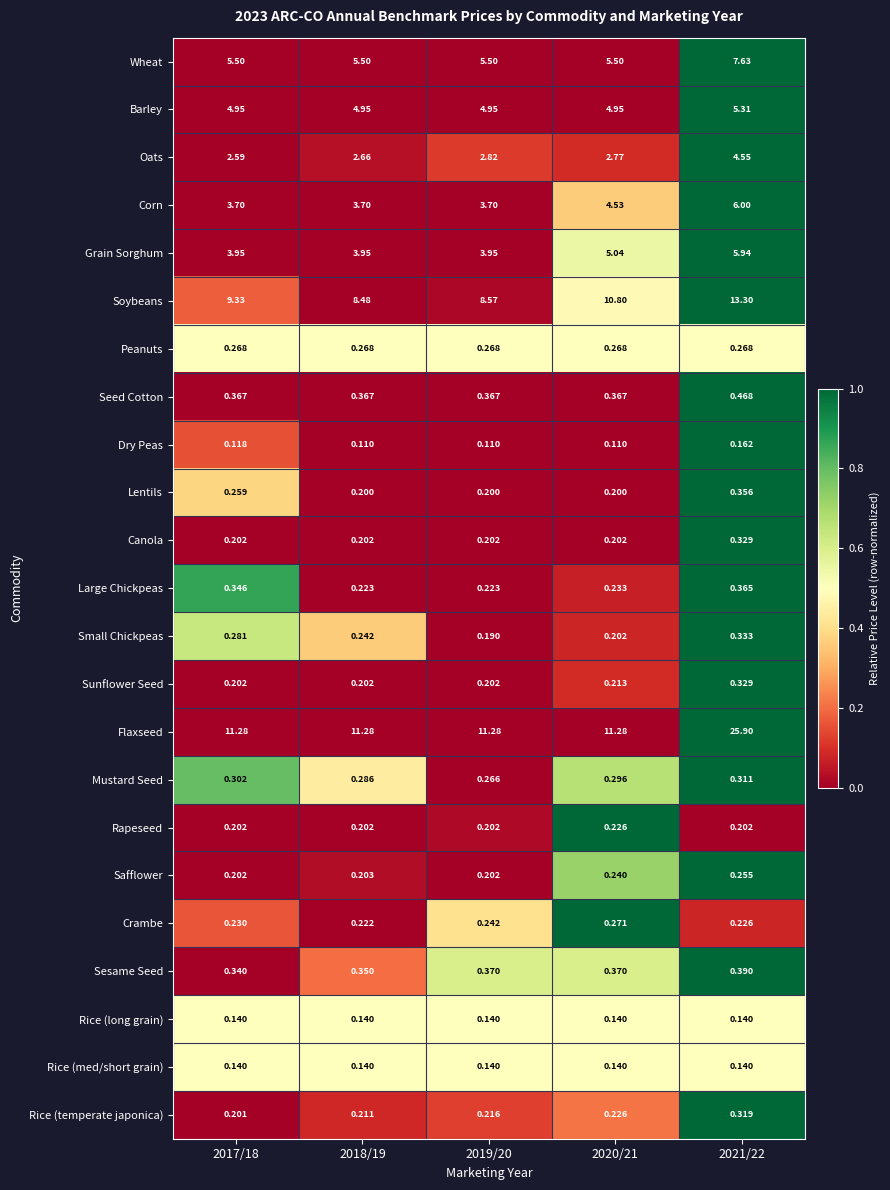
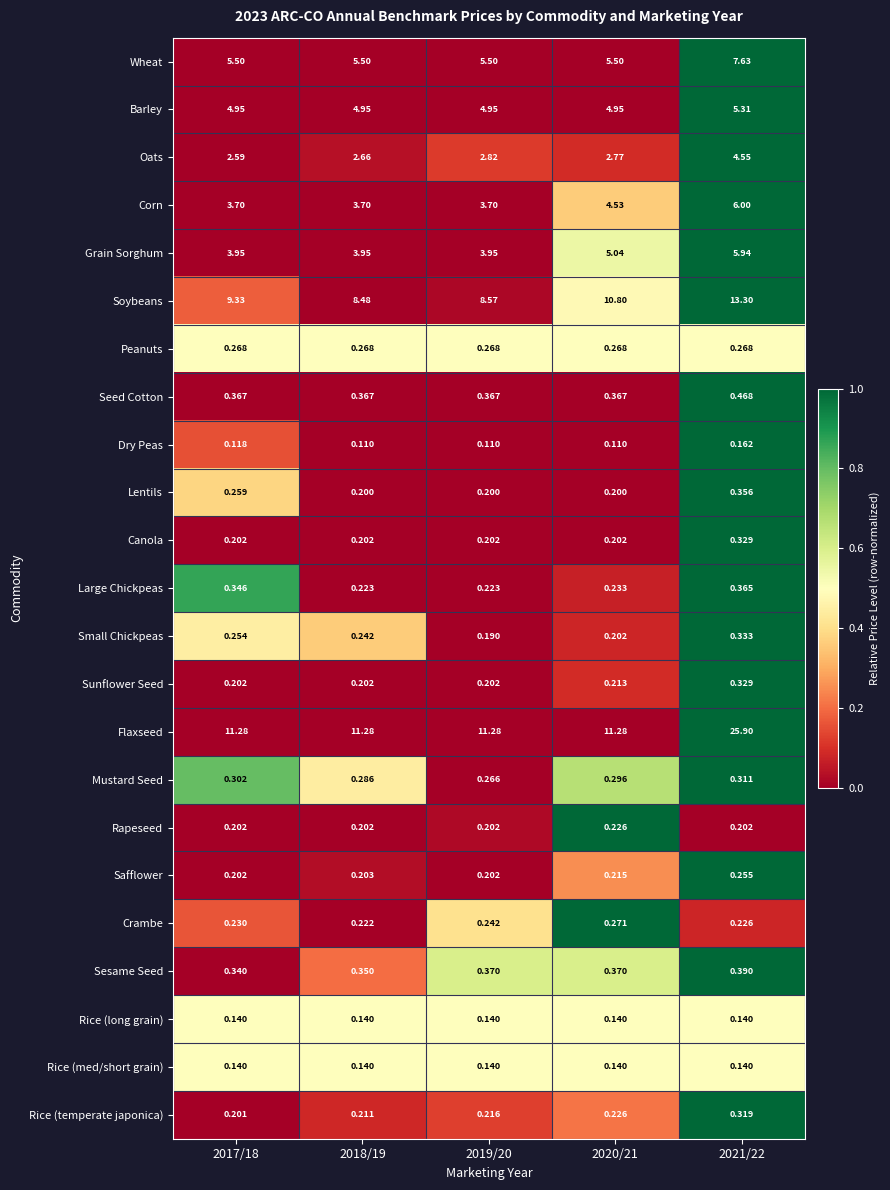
  {
    "Wheat": {
      "2017/18": 5.50,
      "2018/19": 5.50,
      "2019/20": 5.50,
      "2020/21": 5.50,
      "2021/22": 7.63
    },
    "Barley": {
      "2017/18": 4.95,
      "2018/19": 4.95,
      "2019/20": 4.95,
      "2020/21": 4.95,
      "2021/22": 5.31
    },
    "Oats": {
      "2017/18": 2.59,
      "2018/19": 2.66,
      "2019/20": 2.82,
      "2020/21": 2.77,
      "2021/22": 4.55
    },
    "Corn": {
      "2017/18": 3.70,
      "2018/19": 3.70,
      "2019/20": 3.70,
      "2020/21": 4.53,
      "2021/22": 6.00
    },
    "Grain Sorghum": {
      "2017/18": 3.95,
      "2018/19": 3.95,
      "2019/20": 3.95,
      "2020/21": 5.04,
      "2021/22": 5.94
    },
    "Soybeans": {
      "2017/18": 9.33,
      "2018/19": 8.48,
      "2019/20": 8.57,
      "2020/21": 10.80,
      "2021/22": 13.30
    },
    "Peanuts": {
      "2017/18": 0.268,
      "2018/19": 0.268,
      "2019/20": 0.268,
      "2020/21": 0.268,
      "2021/22": 0.268
    },
    "Seed Cotton": {
      "2017/18": 0.367,
      "2018/19": 0.367,
      "2019/20": 0.367,
      "2020/21": 0.367,
      "2021/22": 0.468
    },
    "Dry Peas": {
      "2017/18": 0.118,
      "2018/19": 0.110,
      "2019/20": 0.110,
      "2020/21": 0.110,
      "2021/22": 0.162
    },
    "Lentils": {
      "2017/18": 0.259,
      "2018/19": 0.200,
      "2019/20": 0.200,
      "2020/21": 0.200,
      "2021/22": 0.356
    },
    "Canola": {
      "2017/18": 0.202,
      "2018/19": 0.202,
      "2019/20": 0.202,
      "2020/21": 0.202,
      "2021/22": 0.329
    },
    "Large Chickpeas": {
      "2017/18": 0.346,
      "2018/19": 0.223,
      "2019/20": 0.223,
      "2020/21": 0.233,
      "2021/22": 0.365
    },
    "Small Chickpeas": {
-     "2017/18": 0.281,
+     "2017/18": 0.254,
      "2018/19": 0.242,
      "2019/20": 0.190,
      "2020/21": 0.202,
      "2021/22": 0.333
    },
    "Sunflower Seed": {
      "2017/18": 0.202,
      "2018/19": 0.202,
      "2019/20": 0.202,
      "2020/21": 0.213,
      "2021/22": 0.329
    },
    "Flaxseed": {
      "2017/18": 11.28,
      "2018/19": 11.28,
      "2019/20": 11.28,
      "2020/21": 11.28,
      "2021/22": 25.90
    },
    "Mustard Seed": {
      "2017/18": 0.302,
      "2018/19": 0.286,
      "2019/20": 0.266,
      "2020/21": 0.296,
      "2021/22": 0.311
    },
    "Rapeseed": {
      "2017/18": 0.202,
      "2018/19": 0.202,
      "2019/20": 0.202,
      "2020/21": 0.226,
      "2021/22": 0.202
    },
    "Safflower": {
      "2017/18": 0.202,
      "2018/19": 0.203,
      "2019/20": 0.202,
-     "2020/21": 0.240,
+     "2020/21": 0.215,
      "2021/22": 0.255
    },
    "Crambe": {
      "2017/18": 0.230,
      "2018/19": 0.222,
      "2019/20": 0.242,
      "2020/21": 0.271,
      "2021/22": 0.226
    },
    "Sesame Seed": {
      "2017/18": 0.340,
      "2018/19": 0.350,
      "2019/20": 0.370,
      "2020/21": 0.370,
      "2021/22": 0.390
    },
    "Rice (long grain)": {
      "2017/18": 0.140,
      "2018/19": 0.140,
      "2019/20": 0.140,
      "2020/21": 0.140,
      "2021/22": 0.140
    },
    "Rice (med/short grain)": {
      "2017/18": 0.140,
      "2018/19": 0.140,
      "2019/20": 0.140,
      "2020/21": 0.140,
      "2021/22": 0.140
    },
    "Rice (temperate japonica)": {
      "2017/18": 0.201,
      "2018/19": 0.211,
      "2019/20": 0.216,
      "2020/21": 0.226,
      "2021/22": 0.319
    }
  }
